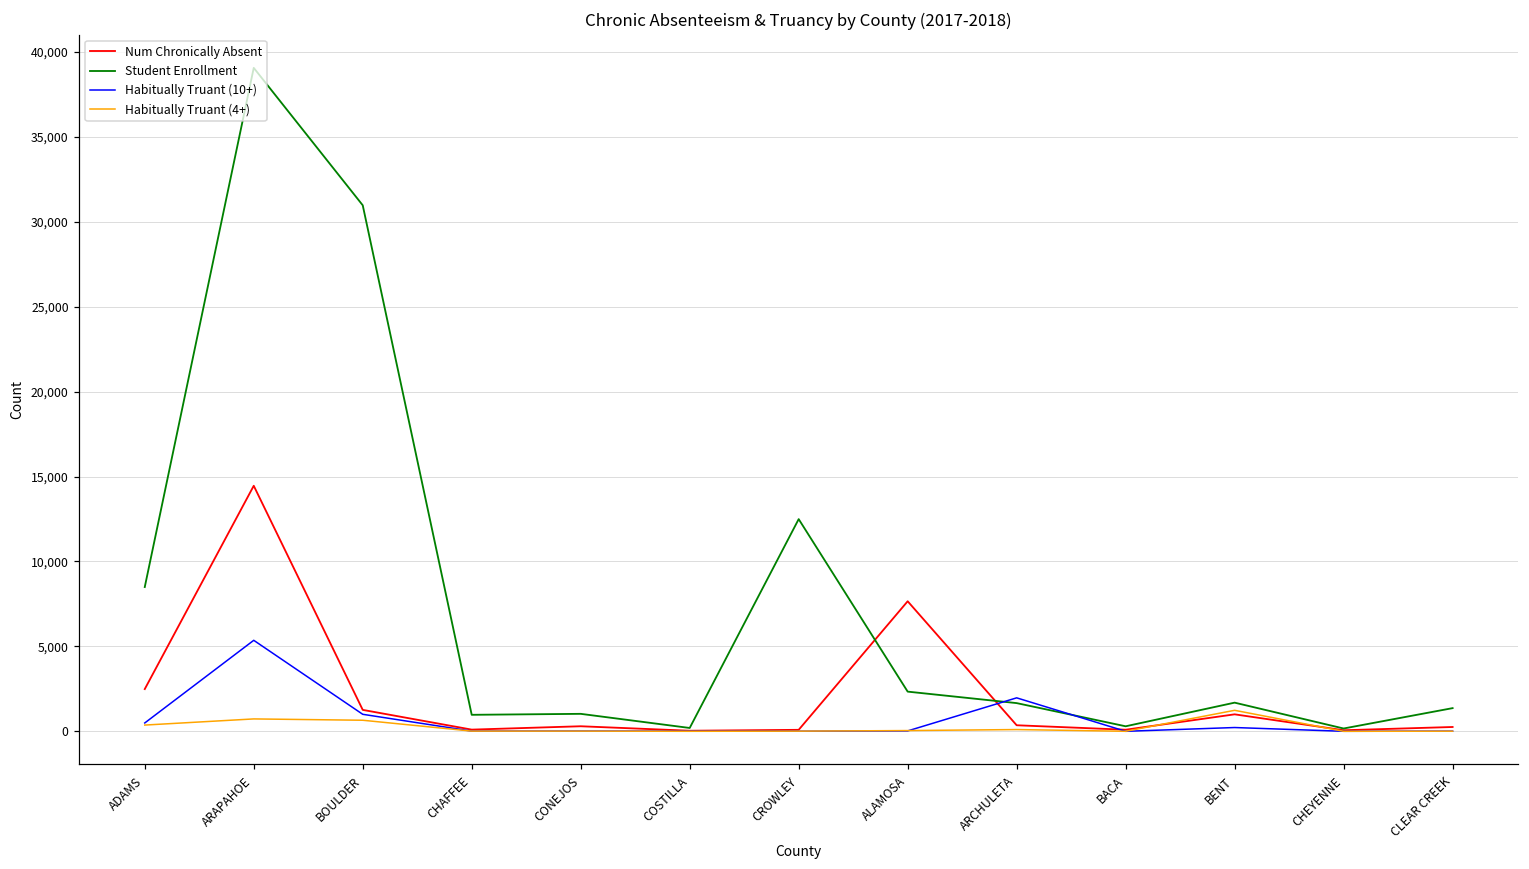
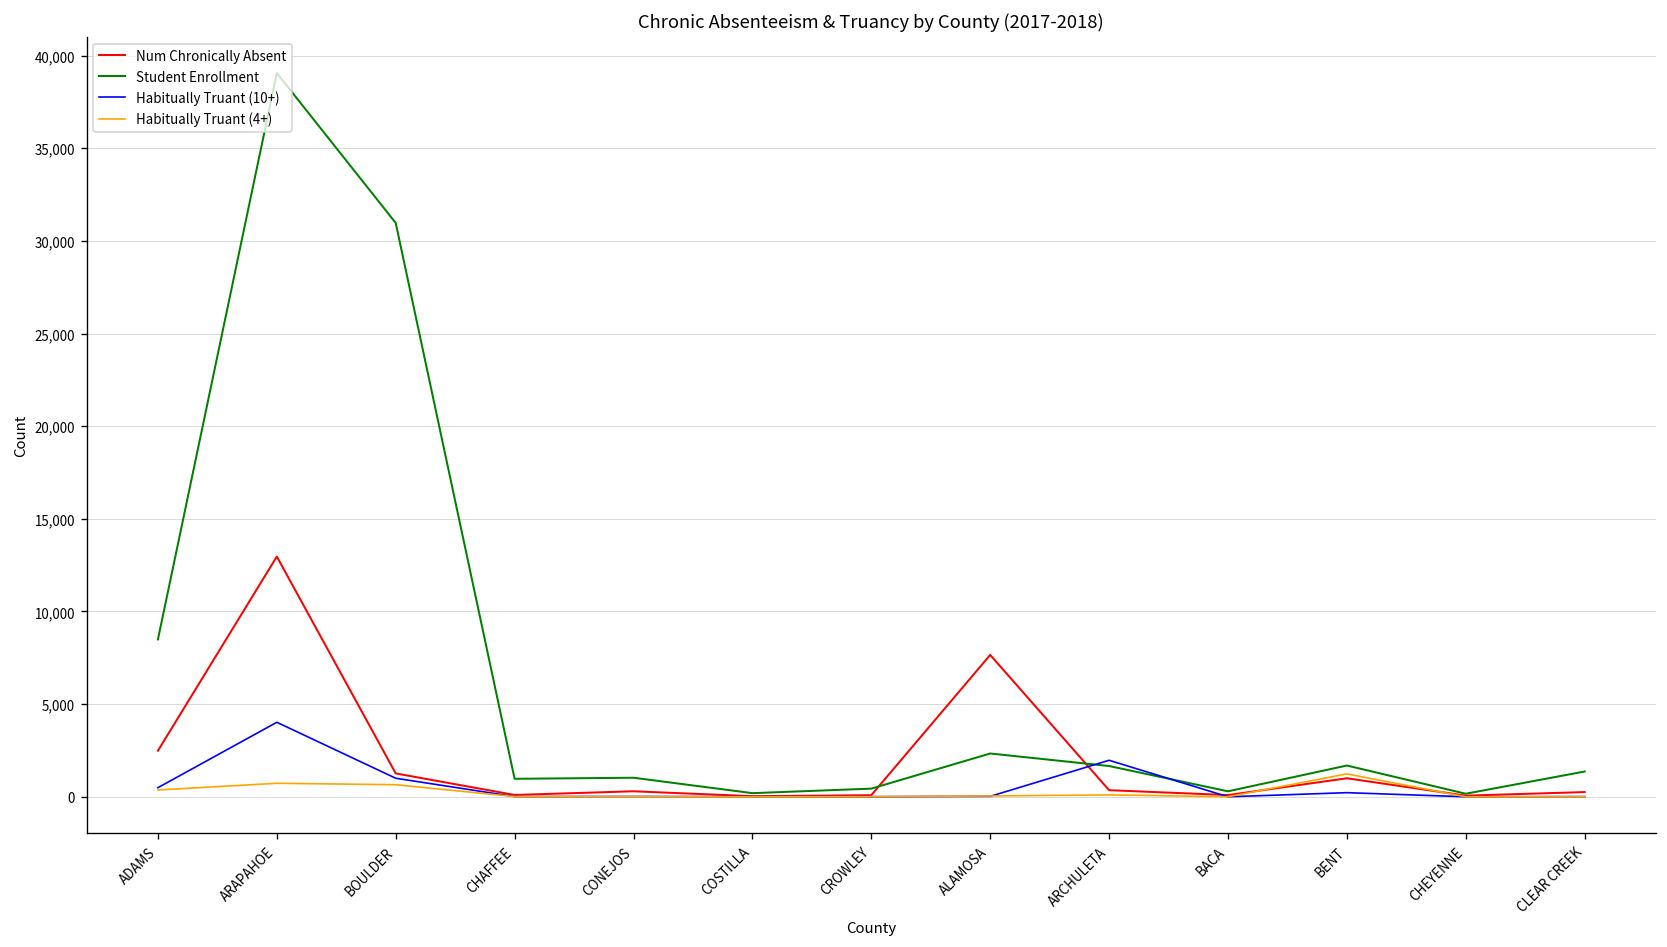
  {
    "Num Chronically Absent": {
      "ADAMS": "2,500",
-     "ARAPAHOE": "14,500",
+     "ARAPAHOE": "13,000",
      "BOULDER": "1,300",
      "CONEJOS": "300",
      "ALAMOSA": "7,700",
      "ARCHULETA": "400",
      "BENT": "1,000",
      "CLEAR CREEK": "300"
    },
    "Student Enrollment": {
      "ADAMS": "8,500",
      "BOULDER": "31,000",
      "CHAFFEE": "1,000",
      "CONEJOS": "1,000",
-     "CROWLEY": "12,500",
+     "CROWLEY": "400",
      "ALAMOSA": "2,300",
      "ARCHULETA": "1,700",
      "BACA": "300",
      "BENT": "1,700",
      "CLEAR CREEK": "1,400"
    },
    "Habitually Truant (10+)": {
-     "ARAPAHOE": "5,400",
+     "ARAPAHOE": "4,000",
      "BOULDER": "1,000",
      "ARCHULETA": "2,000",
      "BENT": "200"
    },
    "Habitually Truant (4+)": {
      "ARAPAHOE": "700",
      "BOULDER": "700",
      "ARCHULETA": "100",
      "BENT": "1,200"
    }
  }
